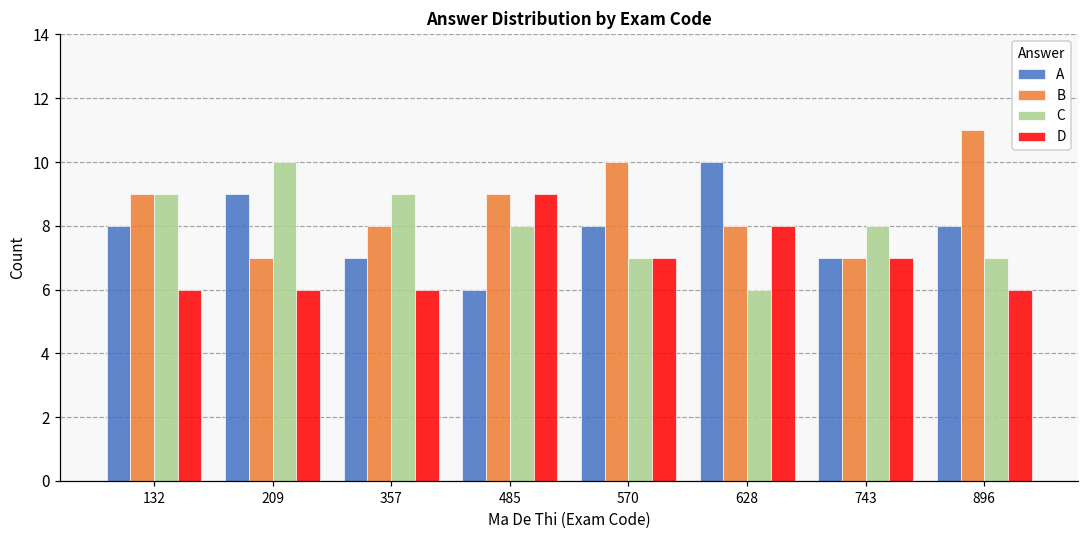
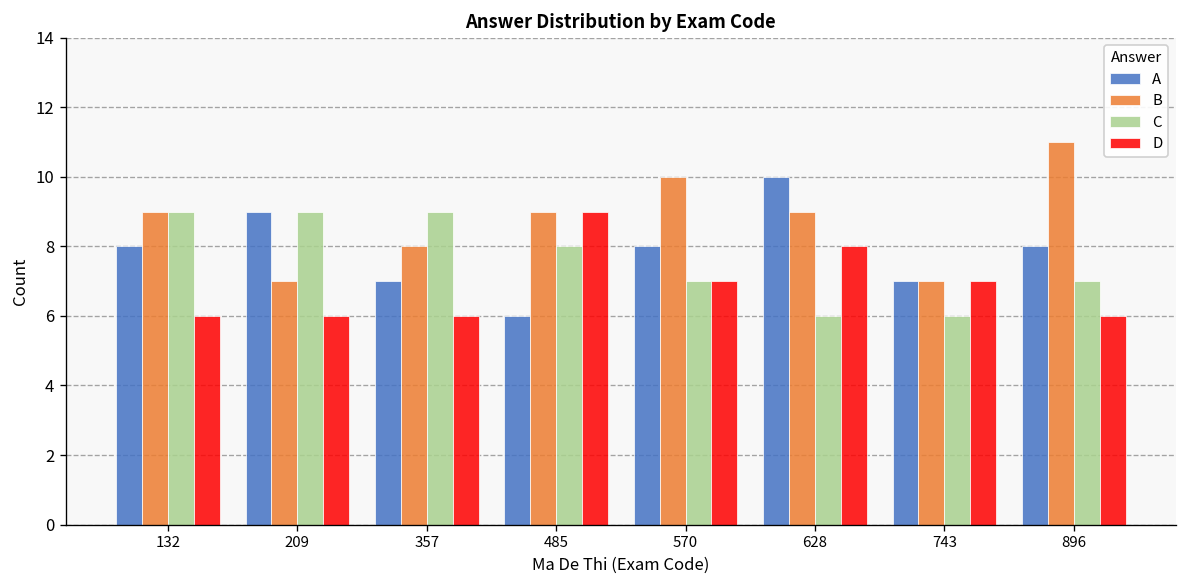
  {
    "A": {
      "132": 8,
      "209": 9,
      "357": 7,
      "485": 6,
      "570": 8,
      "628": 10,
      "743": 7,
      "896": 8
    },
    "B": {
      "132": 9,
      "209": 7,
      "357": 8,
      "485": 9,
      "570": 10,
-     "628": 8,
+     "628": 9,
      "743": 7,
      "896": 11
    },
    "C": {
      "132": 9,
-     "209": 10,
+     "209": 9,
      "357": 9,
      "485": 8,
      "570": 7,
      "628": 6,
-     "743": 8,
+     "743": 6,
      "896": 7
    },
    "D": {
      "132": 6,
      "209": 6,
      "357": 6,
      "485": 9,
      "570": 7,
      "628": 8,
      "743": 7,
      "896": 6
    }
  }
